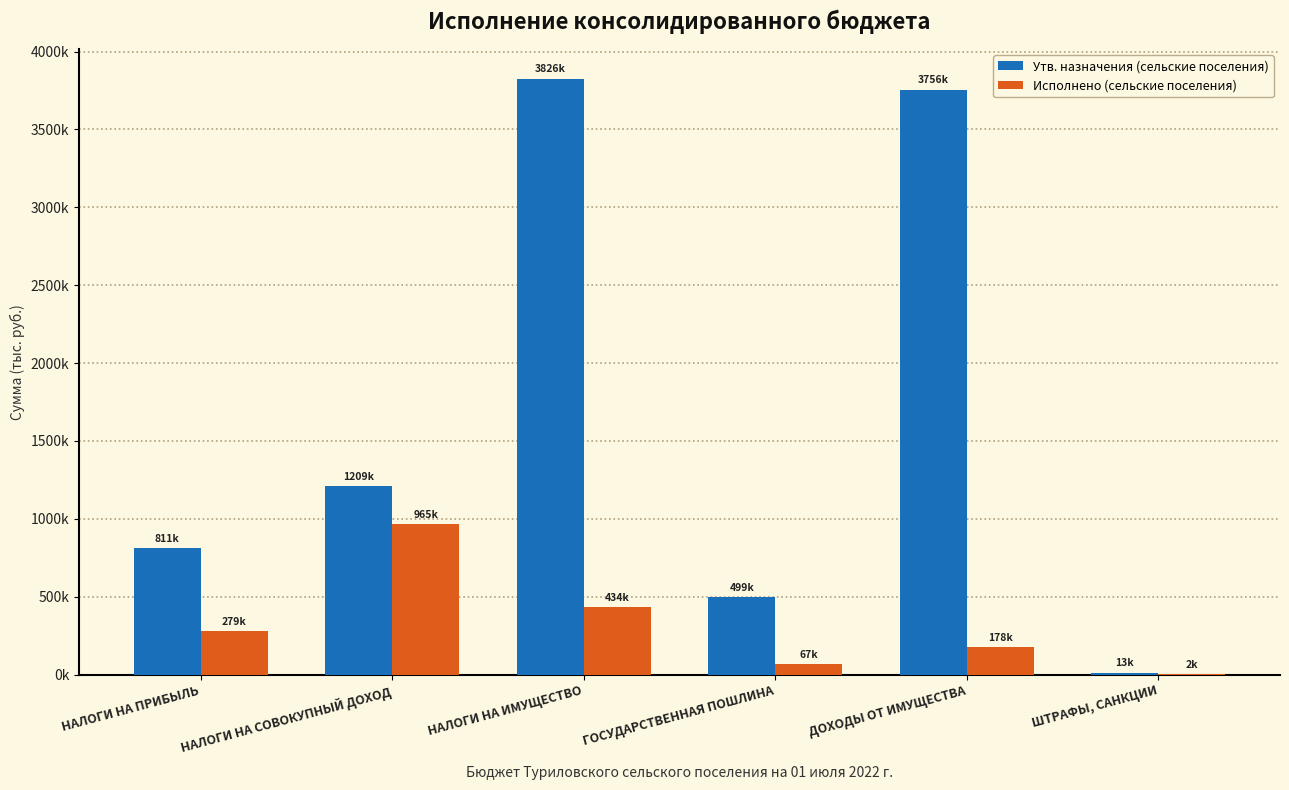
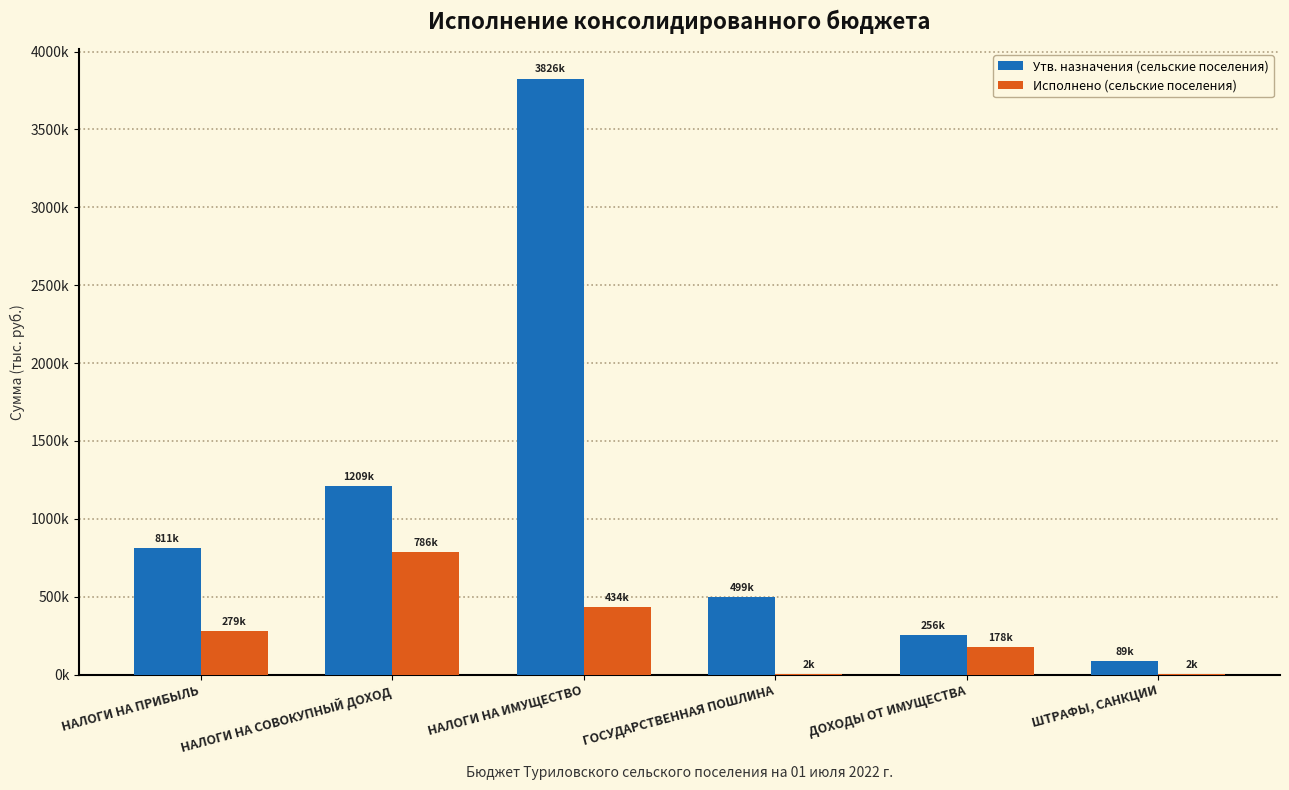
  {
    "Утв. назначения (сельские поселения)": {
      "НАЛОГИ НА ПРИБЫЛЬ": "811k",
      "НАЛОГИ НА СОВОКУПНЫЙ ДОХОД": "1209k",
      "НАЛОГИ НА ИМУЩЕСТВО": "3826k",
      "ГОСУДАРСТВЕННАЯ ПОШЛИНА": "499k",
-     "ДОХОДЫ ОТ ИМУЩЕСТВА": "3756k",
-     "ШТРАФЫ, САНКЦИИ": "13k"
+     "ДОХОДЫ ОТ ИМУЩЕСТВА": "256k",
+     "ШТРАФЫ, САНКЦИИ": "89k"
    },
    "Исполнено (сельские поселения)": {
      "НАЛОГИ НА ПРИБЫЛЬ": "279k",
-     "НАЛОГИ НА СОВОКУПНЫЙ ДОХОД": "965k",
+     "НАЛОГИ НА СОВОКУПНЫЙ ДОХОД": "786k",
      "НАЛОГИ НА ИМУЩЕСТВО": "434k",
-     "ГОСУДАРСТВЕННАЯ ПОШЛИНА": "67k",
+     "ГОСУДАРСТВЕННАЯ ПОШЛИНА": "2k",
      "ДОХОДЫ ОТ ИМУЩЕСТВА": "178k",
      "ШТРАФЫ, САНКЦИИ": "2k"
    }
  }
